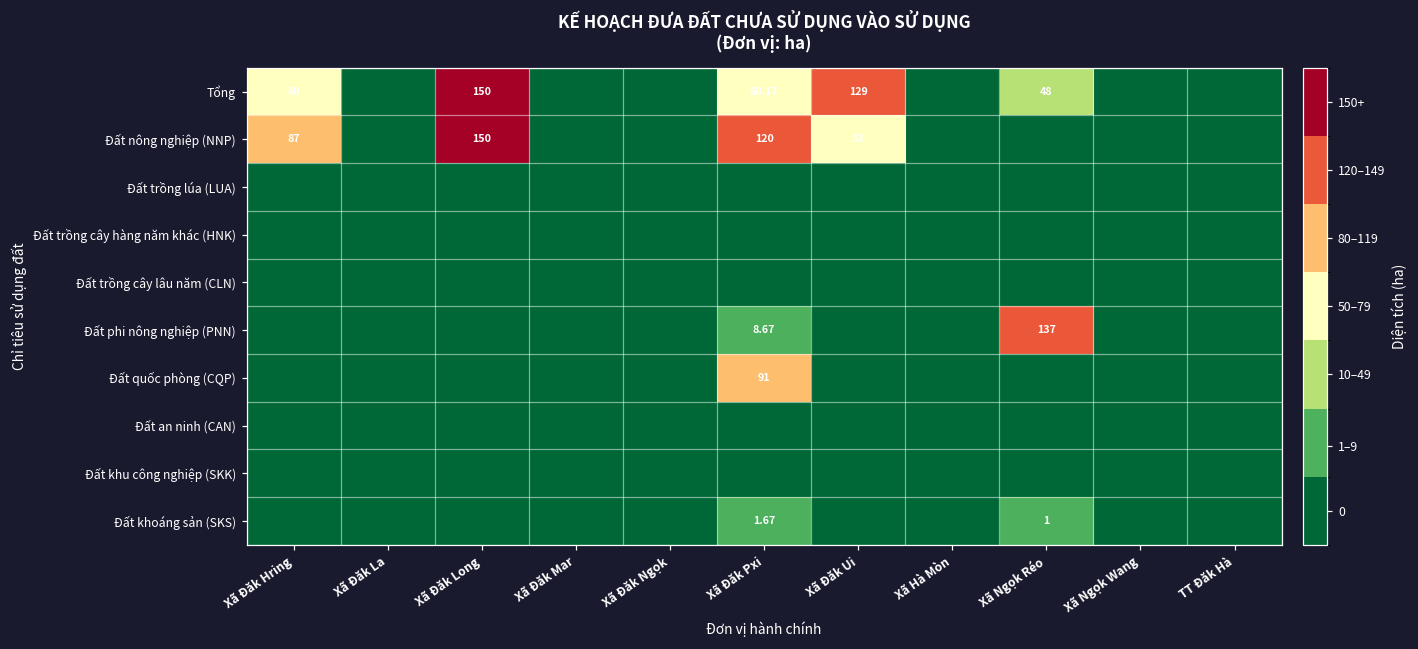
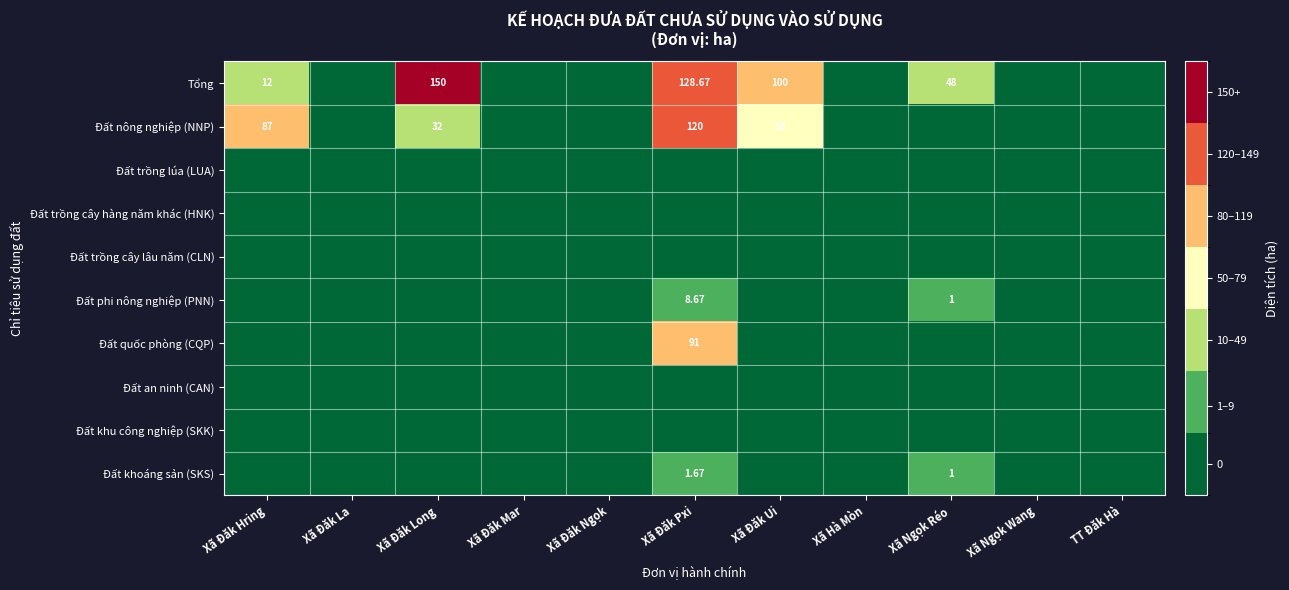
  {
    "Tổng": {
-     "Xã Đăk Hring": 60,
+     "Xã Đăk Hring": 12,
      "Xã Đăk Long": 150,
-     "Xã Đăk Pxi": 60.17,
-     "Xã Đăk Ui": 129,
+     "Xã Đăk Pxi": 128.67,
+     "Xã Đăk Ui": 100,
      "Xã Ngọk Réo": 48
    },
    "Đất nông nghiệp (NNP)": {
      "Xã Đăk Hring": 87,
-     "Xã Đăk Long": 150,
+     "Xã Đăk Long": 32,
      "Xã Đăk Pxi": 120,
      "Xã Đăk Ui": 53
    },
    "Đất phi nông nghiệp (PNN)": {
      "Xã Đăk Pxi": 8.67,
-     "Xã Ngọk Réo": 137
+     "Xã Ngọk Réo": 1
    },
    "Đất quốc phòng (CQP)": {
      "Xã Đăk Pxi": 91
    },
    "Đất khoáng sản (SKS)": {
      "Xã Đăk Pxi": 1.67,
      "Xã Ngọk Réo": 1
    }
  }
